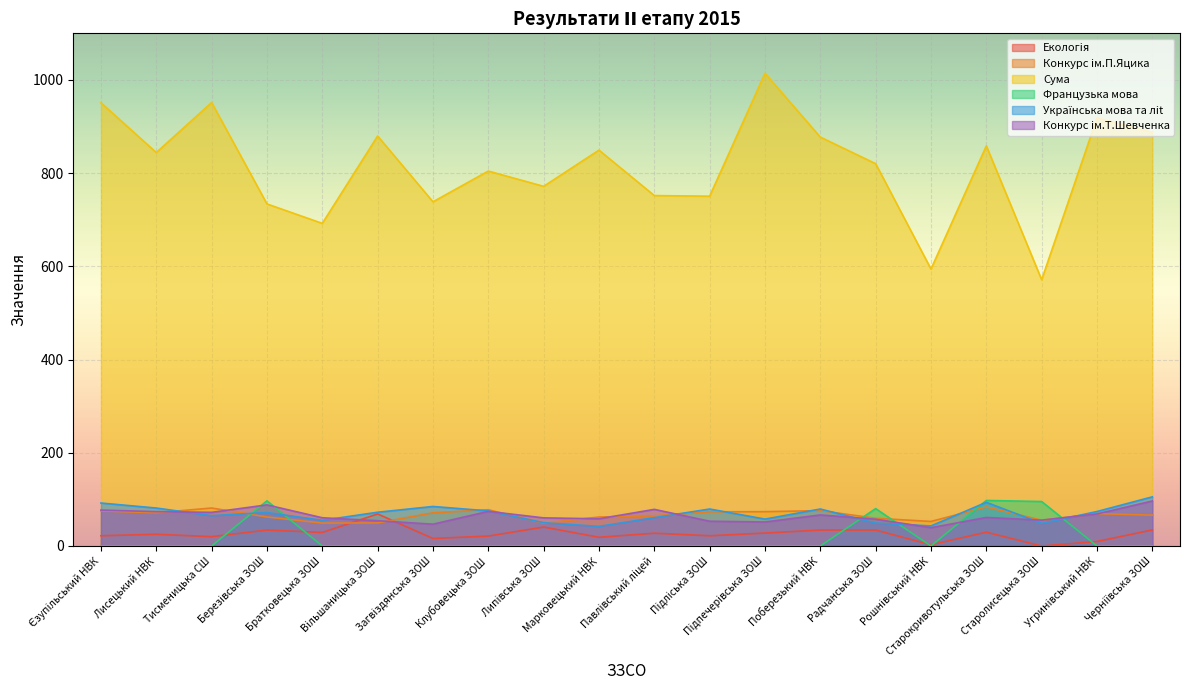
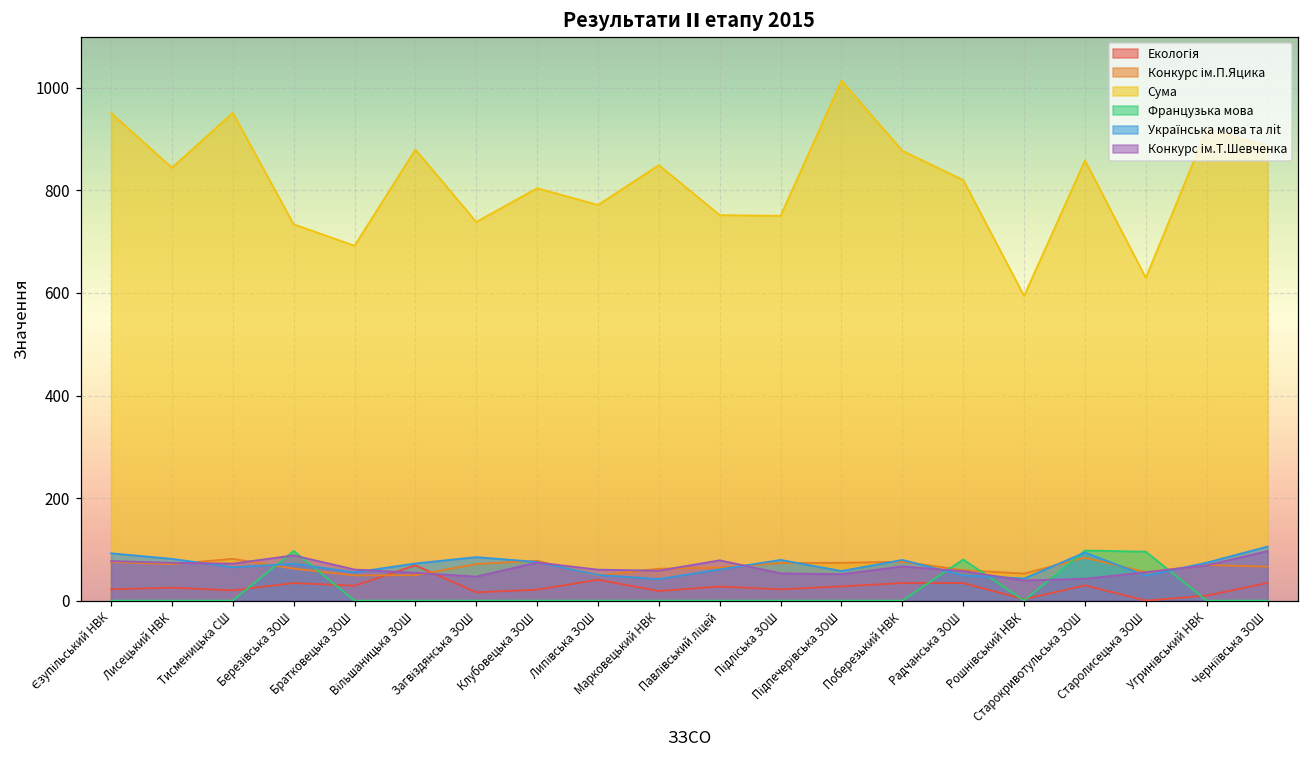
  {
    "Сума": {
      "Єзупільський НВК": 950,
      "Лисецький НВК": 840,
      "Тисменицька СШ": 950,
      "Березівська ЗОШ": 730,
      "Братковецька ЗОШ": 690,
      "Вільшаницька ЗОШ": 880,
      "Загвіздянська ЗОШ": 740,
      "Клубовецька ЗОШ": 800,
      "Липівська ЗОШ": 770,
      "Марковецький НВК": 850,
      "Павлівський ліцей": 750,
      "Підліська ЗОШ": 750,
      "Підпечерівська ЗОШ": 1010,
      "Поберезький НВК": 880,
      "Радчанська ЗОШ": 820,
      "Рошнівський НВК": 590,
      "Старокривотульська ЗОШ": 860,
-     "Старолисецька ЗОШ": 570
+     "Старолисецька ЗОШ": 630
    },
    "Французька мова": {
      "Єзупільський НВК": 0,
      "Лисецький НВК": 0,
      "Тисменицька СШ": 0,
      "Березівська ЗОШ": 100,
      "Братковецька ЗОШ": 0,
      "Вільшаницька ЗОШ": 0,
      "Загвіздянська ЗОШ": 0,
      "Клубовецька ЗОШ": 0,
      "Липівська ЗОШ": 0,
      "Марковецький НВК": 0,
      "Павлівський ліцей": 0,
      "Підліська ЗОШ": 0,
      "Підпечерівська ЗОШ": 0,
      "Поберезький НВК": 0,
      "Радчанська ЗОШ": 80,
      "Старолисецька ЗОШ": 100,
      "Угринівський НВК": 0,
      "Черніївська ЗОШ": 0
    },
    "Українська мова та лit": {
      "Єзупільський НВК": 90,
      "Лисецький НВК": 80,
      "Тисменицька СШ": 70,
      "Березівська ЗОШ": 70,
      "Загвіздянська ЗОШ": 80,
      "Марковецький НВК": 40,
      "Підліська ЗОШ": 80,
      "Підпечерівська ЗОШ": 60,
      "Радчанська ЗОШ": 50,
      "Старолисецька ЗОШ": 50,
      "Черніївська ЗОШ": 110
    },
    "Конкурс ім.Т.Шевченка": {
      "Тисменицька СШ": 70,
      "Березівська ЗОШ": 90,
      "Загвіздянська ЗОШ": 50,
      "Липівська ЗОШ": 60,
      "Павлівський ліцей": 80,
      "Підліська ЗОШ": 50,
      "Підпечерівська ЗОШ": 50,
      "Поберезький НВК": 70,
-     "Старокривотульська ЗОШ": 60,
+     "Старокривотульська ЗОШ": 40,
      "Черніївська ЗОШ": 100
    }
  }
